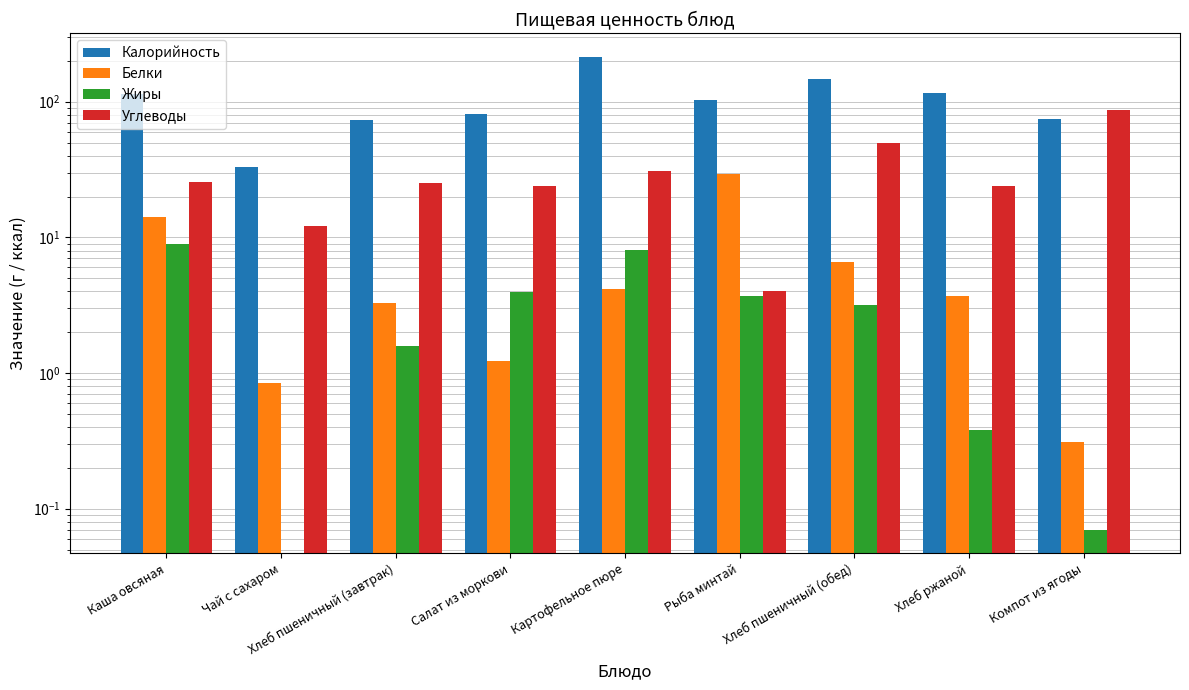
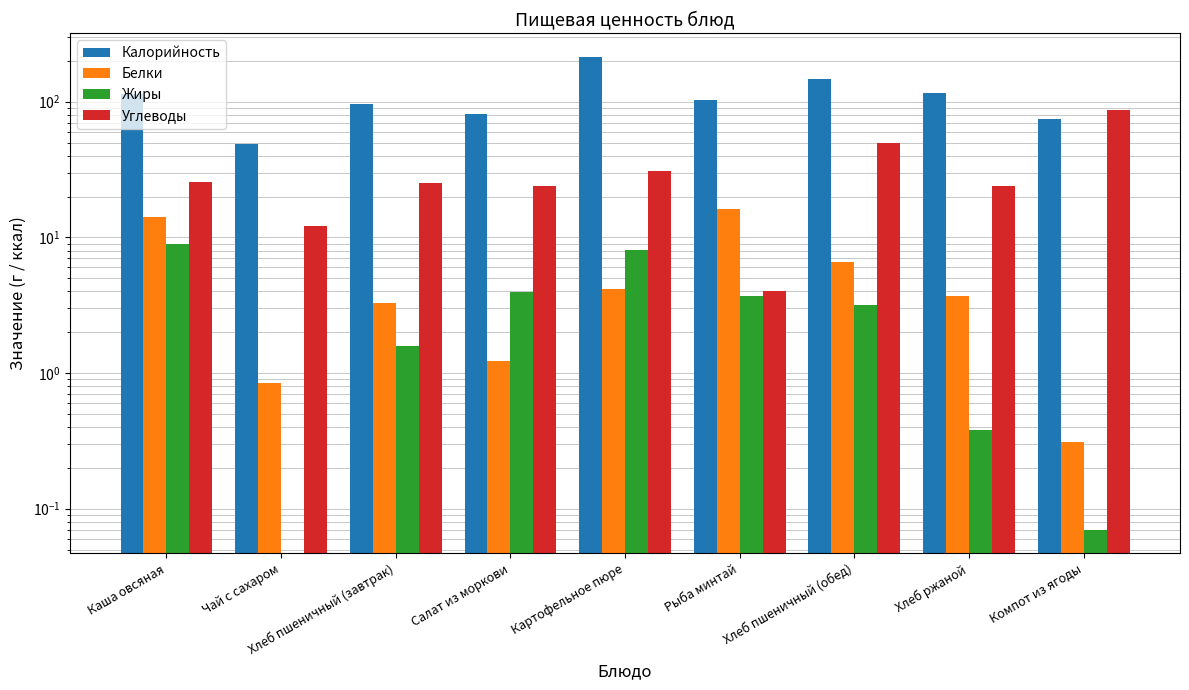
  {
    "Калорийность": {
-     "Чай с сахаром": 33,
-     "Хлеб пшеничный (завтрак)": 70,
+     "Чай с сахаром": 49,
+     "Хлеб пшеничный (завтрак)": 100,
      "Салат из моркови": 80,
      "Картофельное пюре": 210,
      "Рыба минтай": 100,
      "Хлеб пшеничный (обед)": 150,
      "Хлеб ржаной": 120,
      "Компот из ягоды": 70
    },
    "Белки": {
      "Каша овсяная": 14,
      "Чай с сахаром": 0.9,
      "Хлеб пшеничный (завтрак)": 3.3,
      "Салат из моркови": 1.2,
      "Картофельное пюре": 4,
-     "Рыба минтай": 30,
+     "Рыба минтай": 16,
      "Хлеб пшеничный (обед)": 7,
      "Хлеб ржаной": 3.7,
      "Компот из ягоды": 0.31
    },
    "Жиры": {
      "Каша овсяная": 9,
      "Хлеб пшеничный (завтрак)": 1.6,
      "Салат из моркови": 4,
      "Картофельное пюре": 8,
      "Рыба минтай": 3.7,
      "Хлеб пшеничный (обед)": 3.2,
      "Хлеб ржаной": 0.38,
      "Компот из ягоды": 0.07
    },
    "Углеводы": {
      "Каша овсяная": 25,
      "Чай с сахаром": 12,
      "Хлеб пшеничный (завтрак)": 25,
      "Салат из моркови": 24,
      "Картофельное пюре": 31,
      "Рыба минтай": 4,
      "Хлеб пшеничный (обед)": 50,
      "Хлеб ржаной": 24,
      "Компот из ягоды": 90
    }
  }
